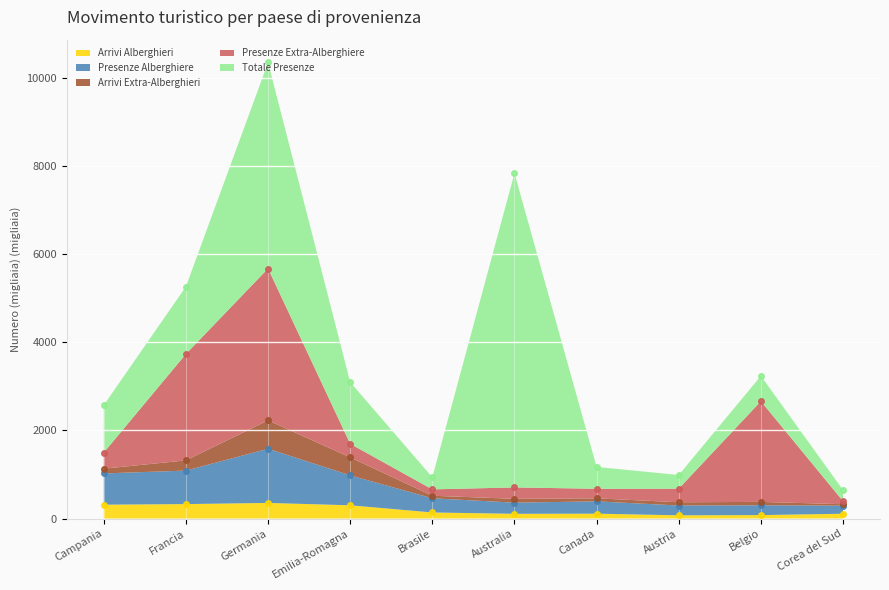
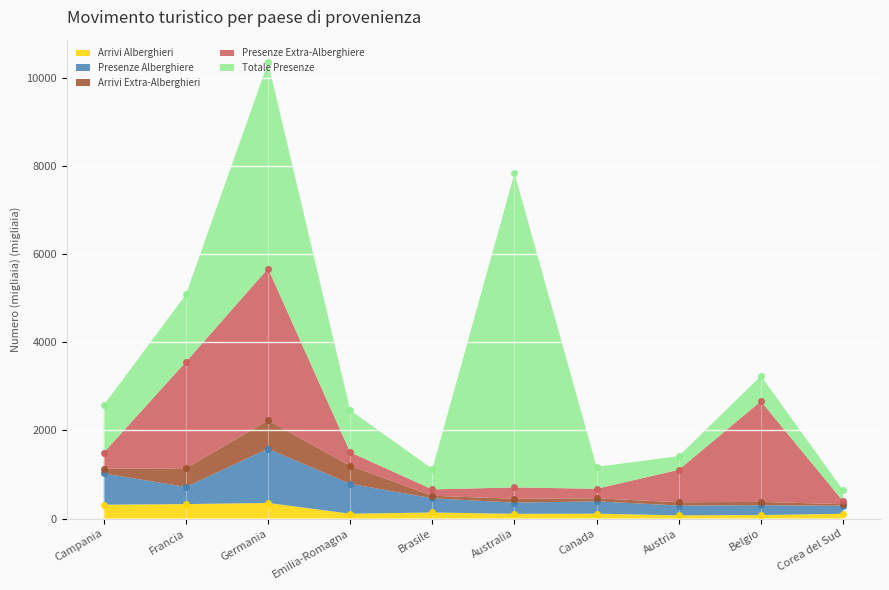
  {
    "Arrivi Alberghieri": {
      "Campania": 300,
      "Francia": 300,
      "Germania": 400,
-     "Emilia-Romagna": 300,
+     "Emilia-Romagna": 100,
      "Brasile": 100,
      "Australia": 100,
      "Canada": 100,
      "Austria": 100,
      "Belgio": 100,
      "Corea del Sud": 100
    },
    "Presenze Alberghiere": {
      "Campania": 700,
-     "Francia": 800,
+     "Francia": 400,
      "Germania": 1200,
      "Emilia-Romagna": 700,
      "Brasile": 300,
      "Australia": 300,
      "Canada": 300,
      "Austria": 200,
      "Belgio": 200
    },
    "Arrivi Extra-Alberghieri": {
      "Campania": 100,
-     "Francia": 200,
+     "Francia": 400,
      "Germania": 600,
      "Emilia-Romagna": 400,
      "Brasile": 100,
      "Australia": 100,
      "Canada": 100,
      "Austria": 100,
      "Belgio": 100
    },
    "Presenze Extra-Alberghiere": {
      "Campania": 400,
      "Francia": 2400,
      "Germania": 3400,
      "Emilia-Romagna": 300,
      "Brasile": 100,
      "Australia": 300,
      "Canada": 200,
-     "Austria": 300,
+     "Austria": 700,
      "Belgio": 2300,
      "Corea del Sud": 100
    },
    "Totale Presenze": {
      "Campania": 1100,
      "Francia": 1500,
      "Germania": 4700,
-     "Emilia-Romagna": 1400,
-     "Brasile": 300,
+     "Emilia-Romagna": 1000,
+     "Brasile": 500,
      "Australia": 7100,
      "Canada": 500,
      "Austria": 300,
      "Belgio": 600,
      "Corea del Sud": 300
    }
  }
